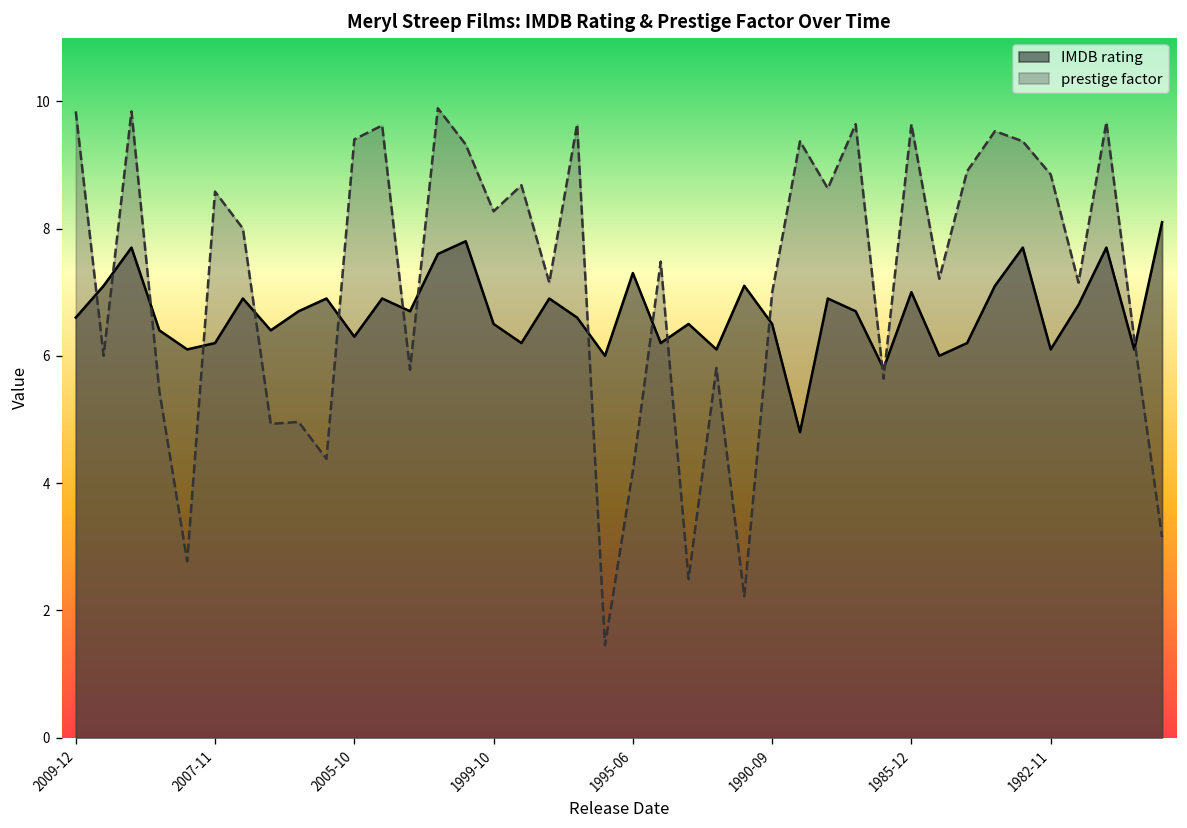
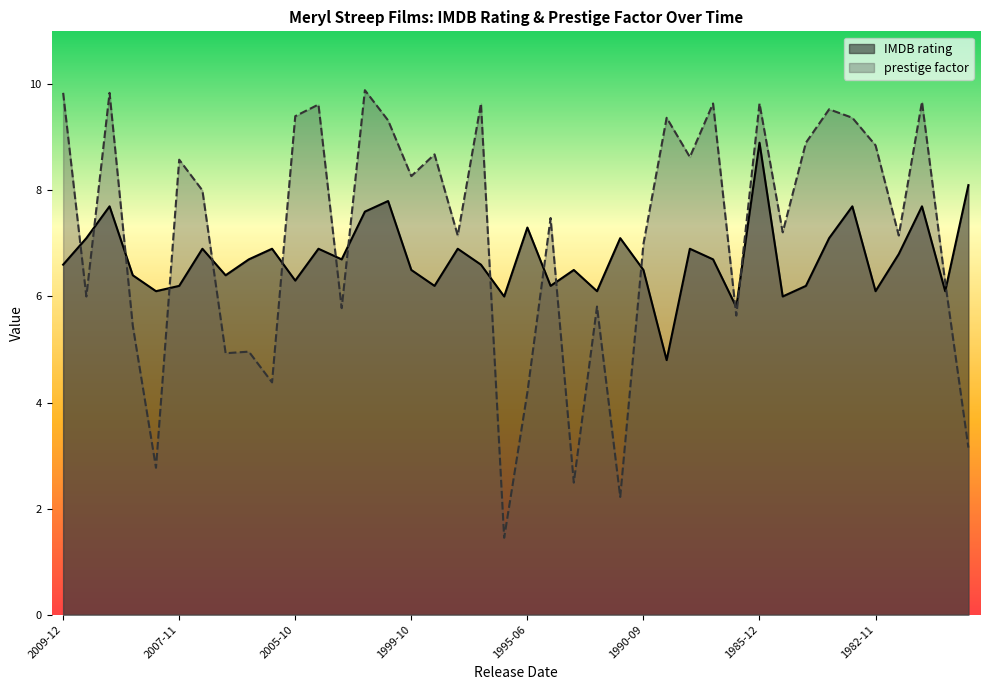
  {
    "IMDB rating": {
      "2009-12": 6.6,
      "2007-11": 6.2,
      "2005-10": 6.3,
      "1999-10": 6.5,
      "1995-06": 7.3,
      "1990-09": 6.5,
-     "1985-12": 7.0,
+     "1985-12": 8.9,
      "1982-11": 6.1
    },
    "prestige factor": {
      "2009-12": 9.8,
      "2007-11": 8.6,
      "2005-10": 9.4,
      "1999-10": 8.3,
      "1995-06": 4.2,
      "1990-09": 7.0,
      "1985-12": 9.6,
      "1982-11": 8.9
    }
  }
